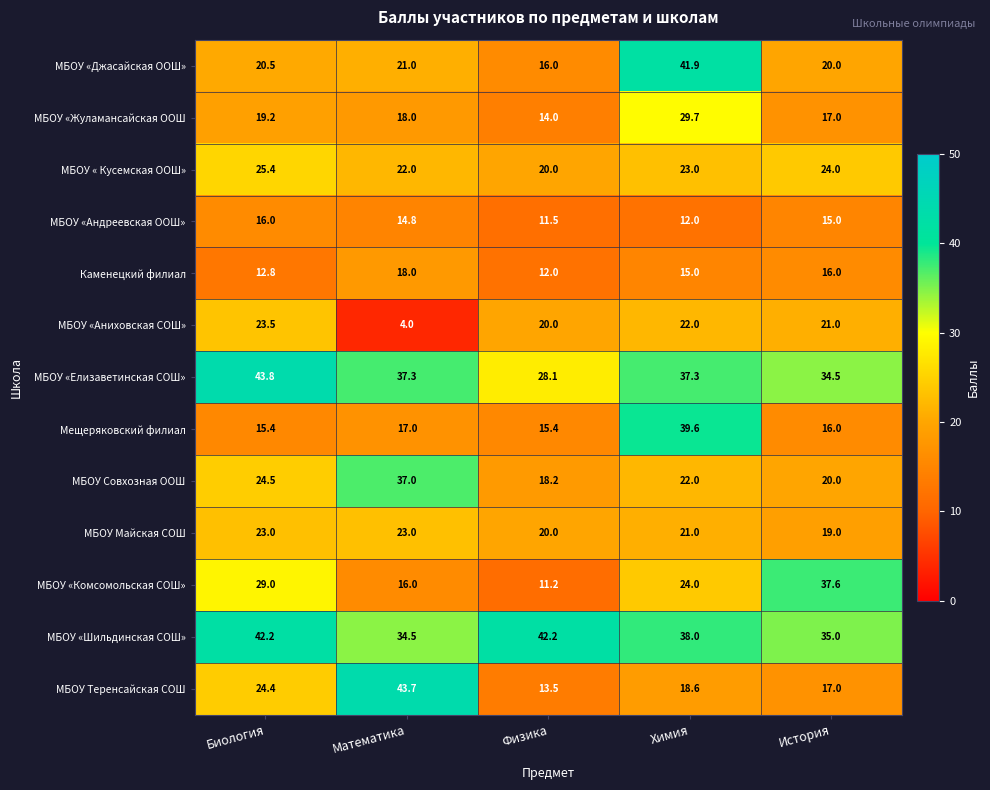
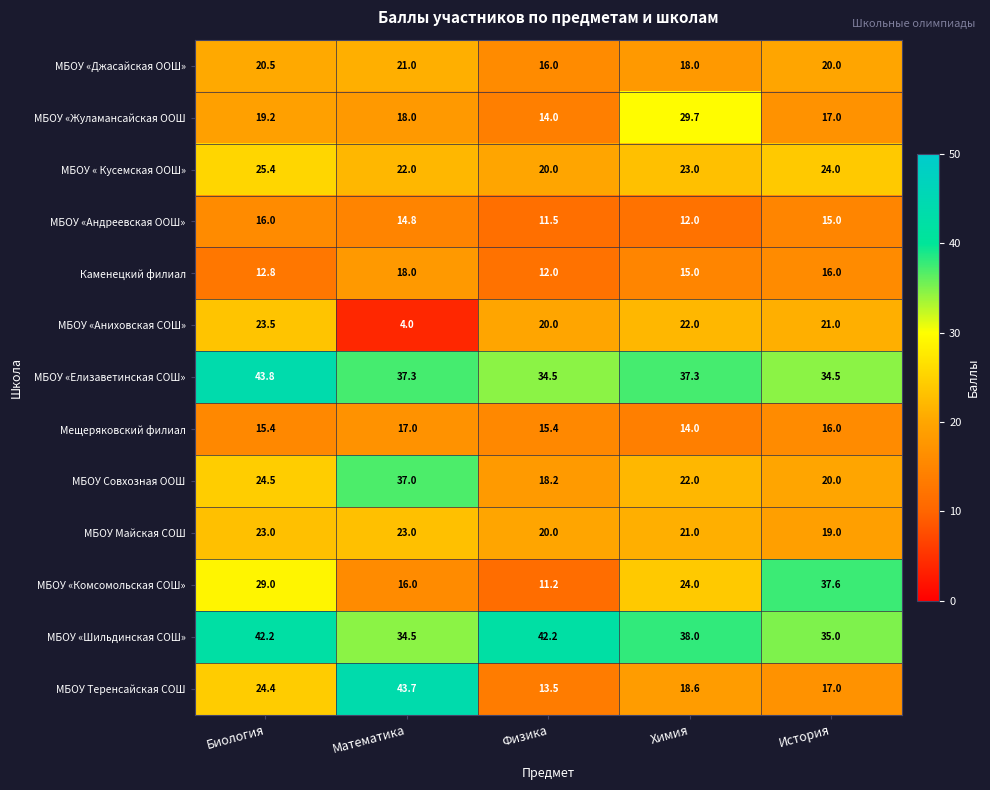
  {
    "МБОУ «Джасайская ООШ»": {
      "Биология": 20.5,
      "Математика": 21.0,
      "Физика": 16.0,
-     "Химия": 41.9,
+     "Химия": 18.0,
      "История": 20.0
    },
    "МБОУ «Жуламансайская ООШ": {
      "Биология": 19.2,
      "Математика": 18.0,
      "Физика": 14.0,
      "Химия": 29.7,
      "История": 17.0
    },
    "МБОУ « Кусемская ООШ»": {
      "Биология": 25.4,
      "Математика": 22.0,
      "Физика": 20.0,
      "Химия": 23.0,
      "История": 24.0
    },
    "МБОУ «Андреевская ООШ»": {
      "Биология": 16.0,
      "Математика": 14.8,
      "Физика": 11.5,
      "Химия": 12.0,
      "История": 15.0
    },
    "Каменецкий филиал": {
      "Биология": 12.8,
      "Математика": 18.0,
      "Физика": 12.0,
      "Химия": 15.0,
      "История": 16.0
    },
    "МБОУ «Аниховская СОШ»": {
      "Биология": 23.5,
      "Математика": 4.0,
      "Физика": 20.0,
      "Химия": 22.0,
      "История": 21.0
    },
    "МБОУ «Елизаветинская СОШ»": {
      "Биология": 43.8,
      "Математика": 37.3,
-     "Физика": 28.1,
+     "Физика": 34.5,
      "Химия": 37.3,
      "История": 34.5
    },
    "Мещеряковский филиал": {
      "Биология": 15.4,
      "Математика": 17.0,
      "Физика": 15.4,
-     "Химия": 39.6,
+     "Химия": 14.0,
      "История": 16.0
    },
    "МБОУ Совхозная ООШ": {
      "Биология": 24.5,
      "Математика": 37.0,
      "Физика": 18.2,
      "Химия": 22.0,
      "История": 20.0
    },
    "МБОУ Майская СОШ": {
      "Биология": 23.0,
      "Математика": 23.0,
      "Физика": 20.0,
      "Химия": 21.0,
      "История": 19.0
    },
    "МБОУ «Комсомольская СОШ»": {
      "Биология": 29.0,
      "Математика": 16.0,
      "Физика": 11.2,
      "Химия": 24.0,
      "История": 37.6
    },
    "МБОУ «Шильдинская СОШ»": {
      "Биология": 42.2,
      "Математика": 34.5,
      "Физика": 42.2,
      "Химия": 38.0,
      "История": 35.0
    },
    "МБОУ Теренсайская СОШ": {
      "Биология": 24.4,
      "Математика": 43.7,
      "Физика": 13.5,
      "Химия": 18.6,
      "История": 17.0
    }
  }
